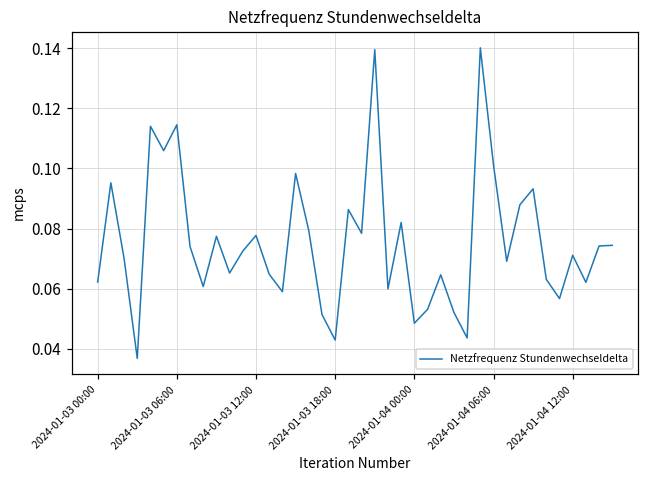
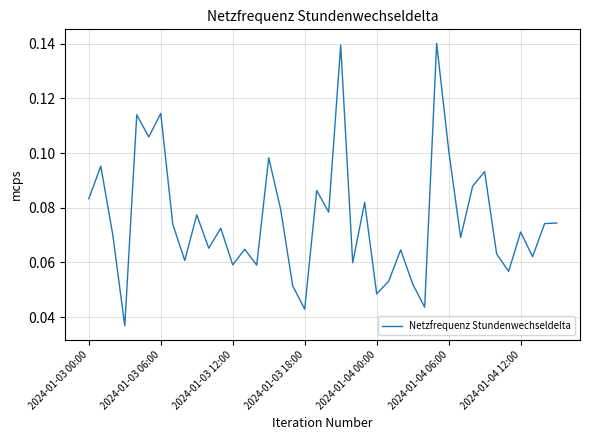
  {
-   "2024-01-03 00:00": 0.062,
+   "2024-01-03 00:00": 0.083,
    "2024-01-03 06:00": 0.115,
-   "2024-01-03 12:00": 0.078,
+   "2024-01-03 12:00": 0.059,
    "2024-01-03 18:00": 0.043,
    "2024-01-04 00:00": 0.049,
    "2024-01-04 06:00": 0.101,
    "2024-01-04 12:00": 0.071
  }
